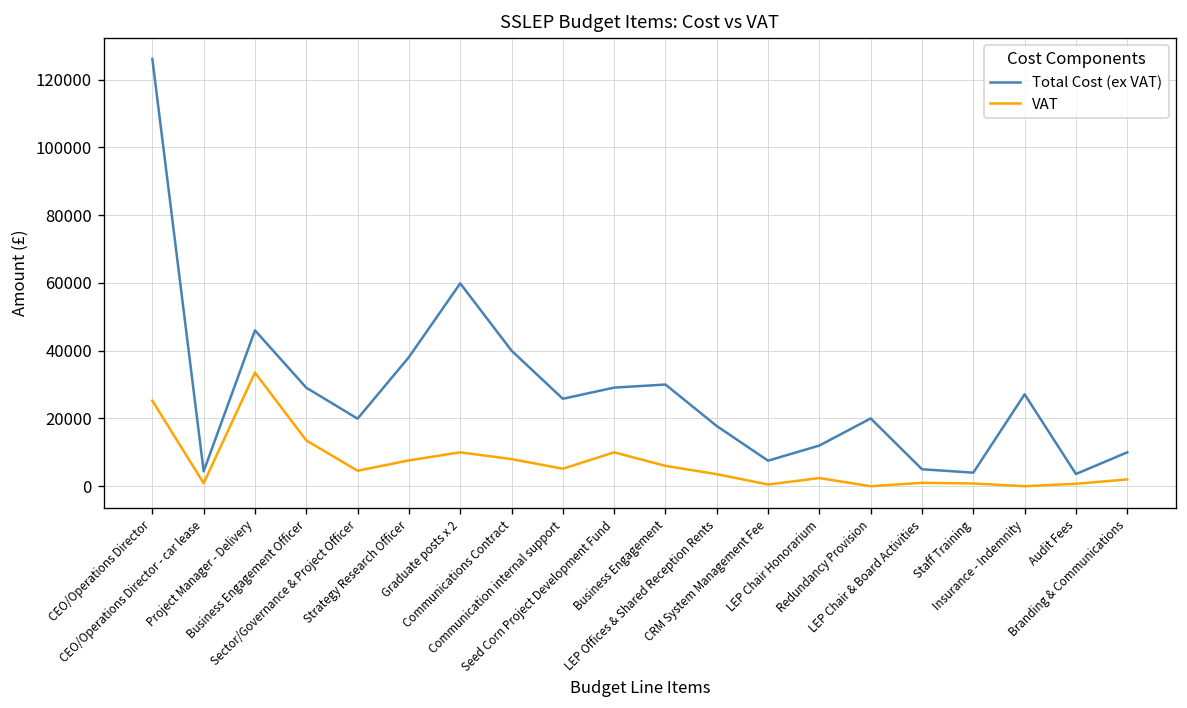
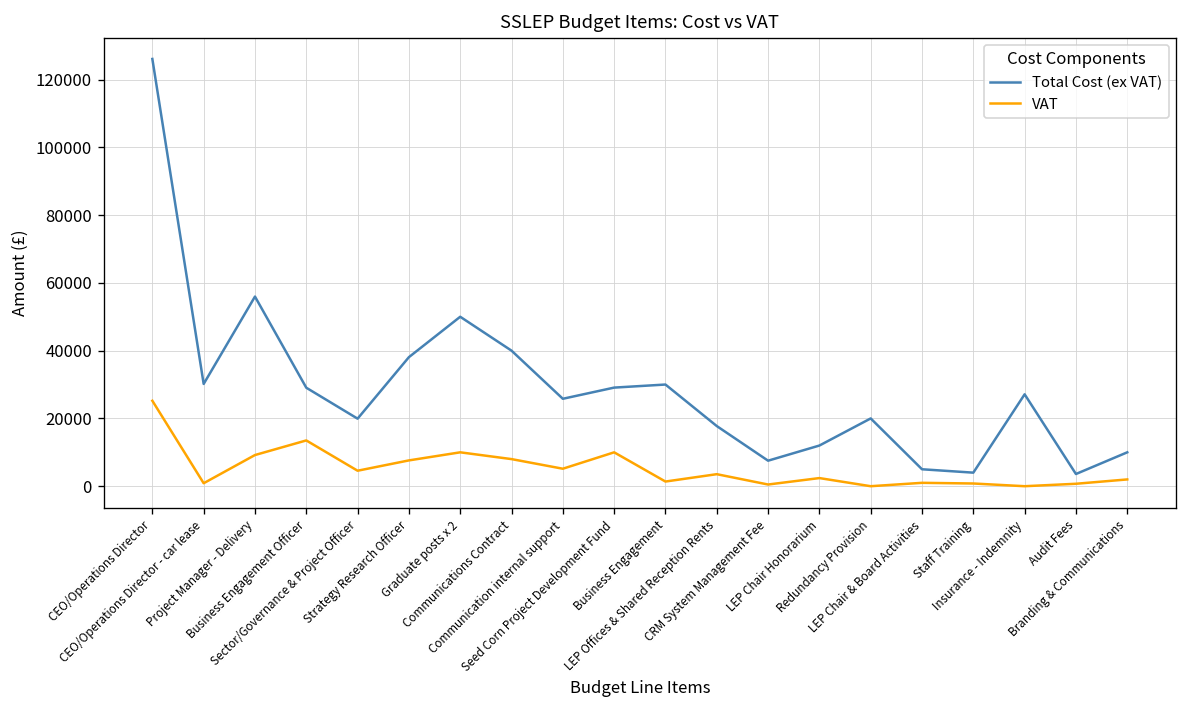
  {
    "Total Cost (ex VAT)": {
      "CEO/Operations Director": 126000,
-     "CEO/Operations Director - car lease": 4000,
-     "Project Manager - Delivery": 46000,
+     "CEO/Operations Director - car lease": 30000,
+     "Project Manager - Delivery": 56000,
      "Business Engagement Officer": 29000,
      "Sector/Governance & Project Officer": 20000,
      "Strategy Research Officer": 38000,
-     "Graduate posts x 2": 60000,
+     "Graduate posts x 2": 50000,
      "Communications Contract": 40000,
      "Communication internal support": 26000,
      "Seed Corn Project Development Fund": 29000,
      "Business Engagement": 30000,
      "LEP Offices & Shared Reception Rents": 18000,
      "CRM System Management Fee": 8000,
      "LEP Chair Honorarium": 12000,
      "Redundancy Provision": 20000,
      "LEP Chair & Board Activities": 5000,
      "Staff Training": 4000,
      "Insurance - Indemnity": 27000,
      "Audit Fees": 4000,
      "Branding & Communications": 10000
    },
    "VAT": {
      "CEO/Operations Director": 25000,
      "CEO/Operations Director - car lease": 1000,
-     "Project Manager - Delivery": 34000,
+     "Project Manager - Delivery": 9000,
      "Business Engagement Officer": 14000,
      "Sector/Governance & Project Officer": 5000,
      "Strategy Research Officer": 8000,
      "Graduate posts x 2": 10000,
      "Communications Contract": 8000,
      "Communication internal support": 5000,
      "Seed Corn Project Development Fund": 10000,
-     "Business Engagement": 6000,
+     "Business Engagement": 1000,
      "LEP Offices & Shared Reception Rents": 4000,
      "CRM System Management Fee": 1000,
      "LEP Chair Honorarium": 2000,
      "Redundancy Provision": 0,
      "LEP Chair & Board Activities": 1000,
      "Staff Training": 1000,
      "Insurance - Indemnity": 0,
      "Audit Fees": 1000,
      "Branding & Communications": 2000
    }
  }
